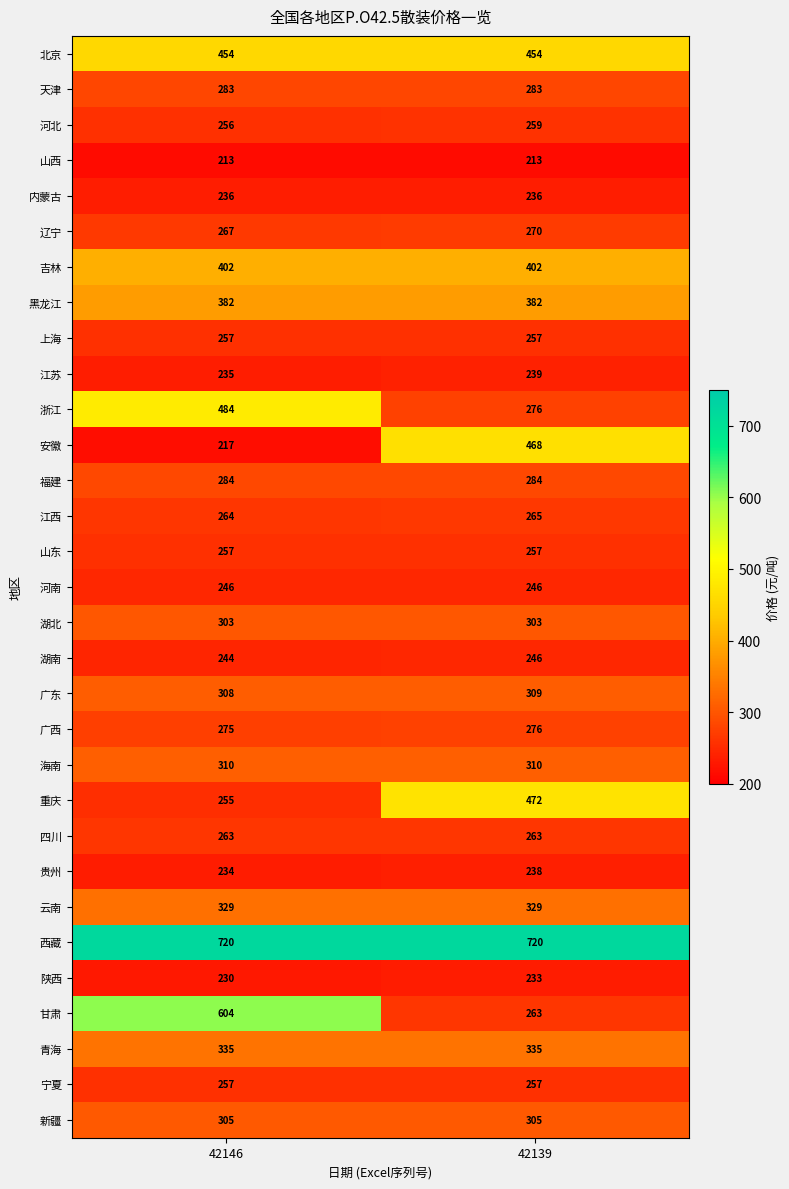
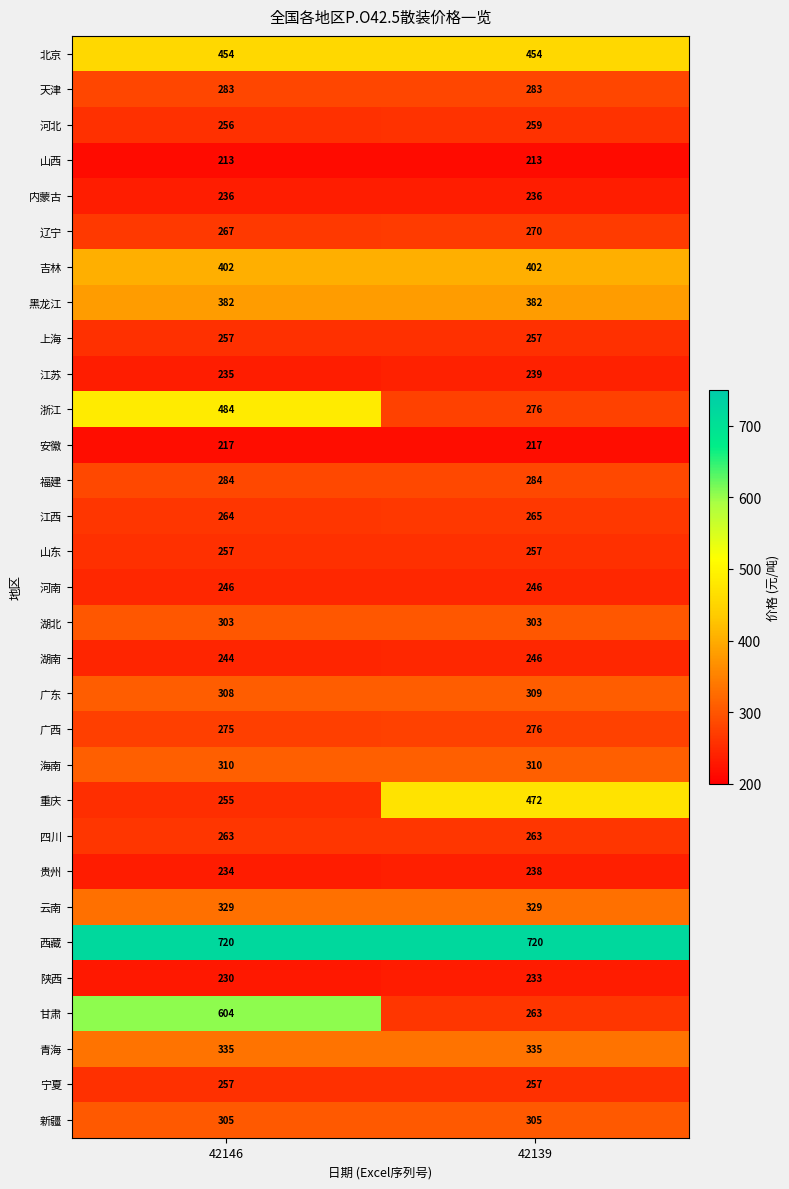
  {
    "北京": {
      "42146": 454,
      "42139": 454
    },
    "天津": {
      "42146": 283,
      "42139": 283
    },
    "河北": {
      "42146": 256,
      "42139": 259
    },
    "山西": {
      "42146": 213,
      "42139": 213
    },
    "内蒙古": {
      "42146": 236,
      "42139": 236
    },
    "辽宁": {
      "42146": 267,
      "42139": 270
    },
    "吉林": {
      "42146": 402,
      "42139": 402
    },
    "黑龙江": {
      "42146": 382,
      "42139": 382
    },
    "上海": {
      "42146": 257,
      "42139": 257
    },
    "江苏": {
      "42146": 235,
      "42139": 239
    },
    "浙江": {
      "42146": 484,
      "42139": 276
    },
    "安徽": {
      "42146": 217,
-     "42139": 468
+     "42139": 217
    },
    "福建": {
      "42146": 284,
      "42139": 284
    },
    "江西": {
      "42146": 264,
      "42139": 265
    },
    "山东": {
      "42146": 257,
      "42139": 257
    },
    "河南": {
      "42146": 246,
      "42139": 246
    },
    "湖北": {
      "42146": 303,
      "42139": 303
    },
    "湖南": {
      "42146": 244,
      "42139": 246
    },
    "广东": {
      "42146": 308,
      "42139": 309
    },
    "广西": {
      "42146": 275,
      "42139": 276
    },
    "海南": {
      "42146": 310,
      "42139": 310
    },
    "重庆": {
      "42146": 255,
      "42139": 472
    },
    "四川": {
      "42146": 263,
      "42139": 263
    },
    "贵州": {
      "42146": 234,
      "42139": 238
    },
    "云南": {
      "42146": 329,
      "42139": 329
    },
    "西藏": {
      "42146": 720,
      "42139": 720
    },
    "陕西": {
      "42146": 230,
      "42139": 233
    },
    "甘肃": {
      "42146": 604,
      "42139": 263
    },
    "青海": {
      "42146": 335,
      "42139": 335
    },
    "宁夏": {
      "42146": 257,
      "42139": 257
    },
    "新疆": {
      "42146": 305,
      "42139": 305
    }
  }
